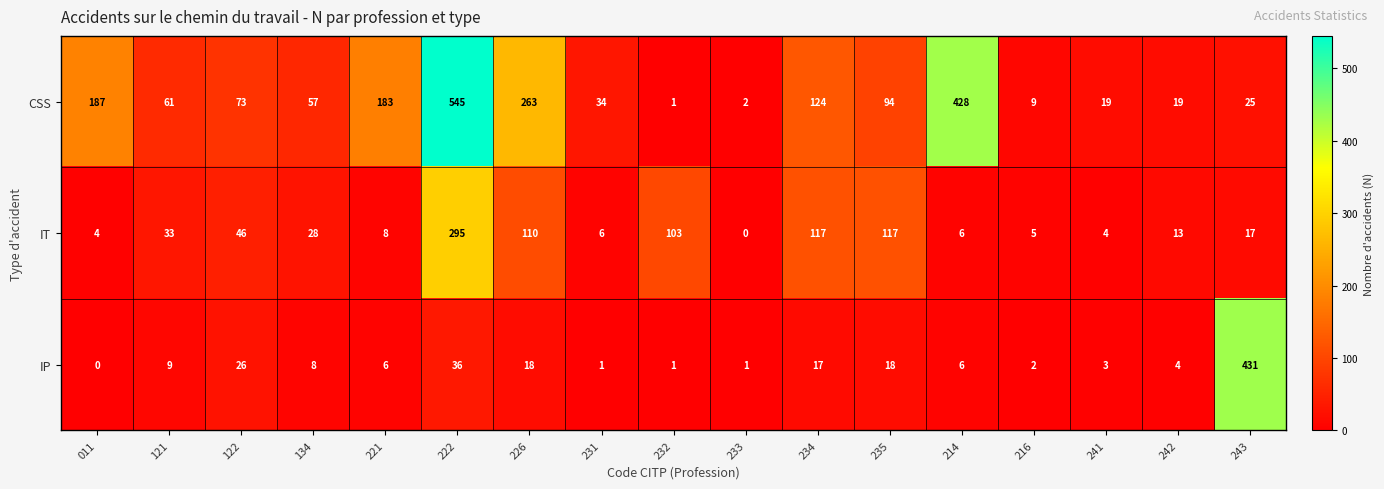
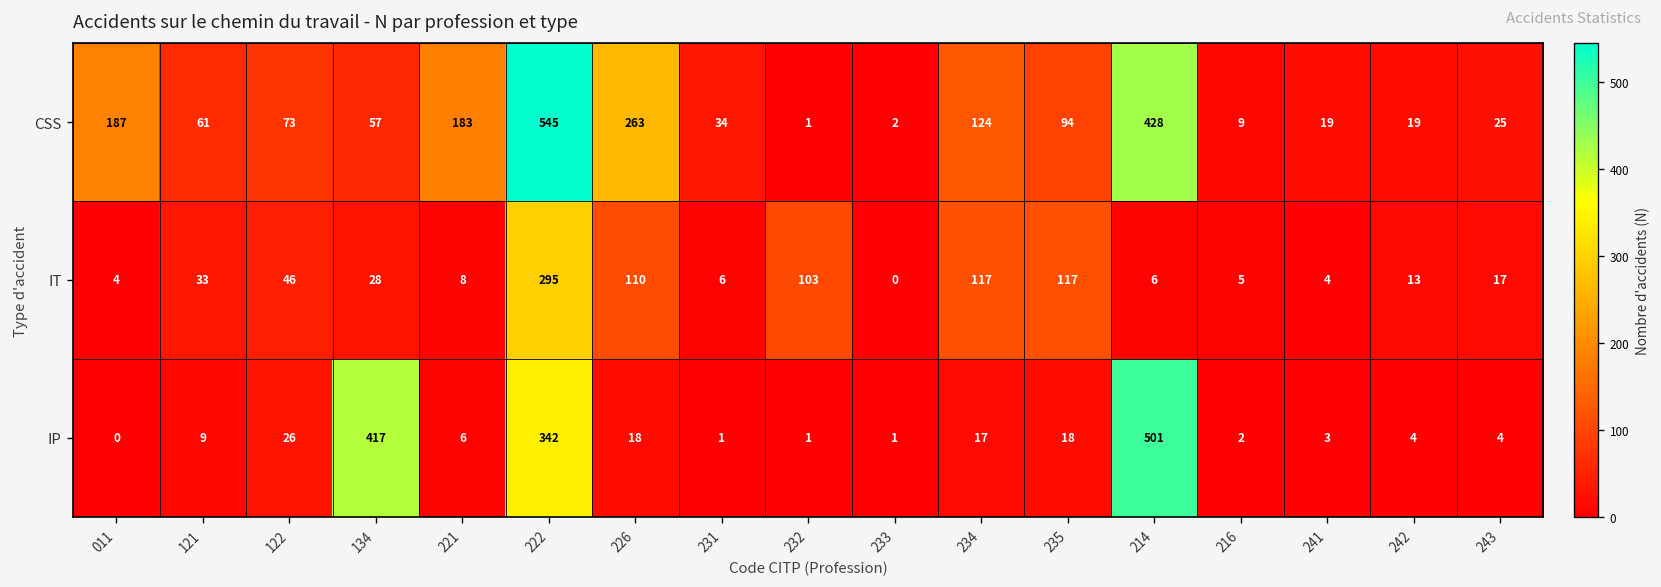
  {
    "CSS": {
      "011": 187,
      "121": 61,
      "122": 73,
      "134": 57,
      "221": 183,
      "222": 545,
      "226": 263,
      "231": 34,
      "232": 1,
      "233": 2,
      "234": 124,
      "235": 94,
      "214": 428,
      "216": 9,
      "241": 19,
      "242": 19,
      "243": 25
    },
    "IT": {
      "011": 4,
      "121": 33,
      "122": 46,
      "134": 28,
      "221": 8,
      "222": 295,
      "226": 110,
      "231": 6,
      "232": 103,
      "233": 0,
      "234": 117,
      "235": 117,
      "214": 6,
      "216": 5,
      "241": 4,
      "242": 13,
      "243": 17
    },
    "IP": {
      "011": 0,
      "121": 9,
      "122": 26,
-     "134": 8,
+     "134": 417,
      "221": 6,
-     "222": 36,
+     "222": 342,
      "226": 18,
      "231": 1,
      "232": 1,
      "233": 1,
      "234": 17,
      "235": 18,
-     "214": 6,
+     "214": 501,
      "216": 2,
      "241": 3,
      "242": 4,
-     "243": 431
+     "243": 4
    }
  }
